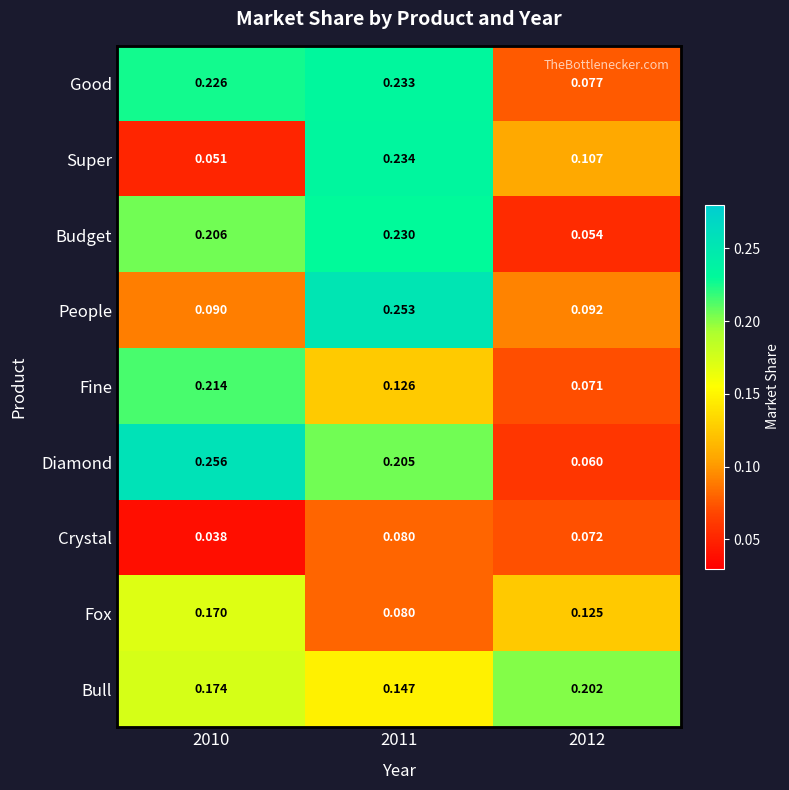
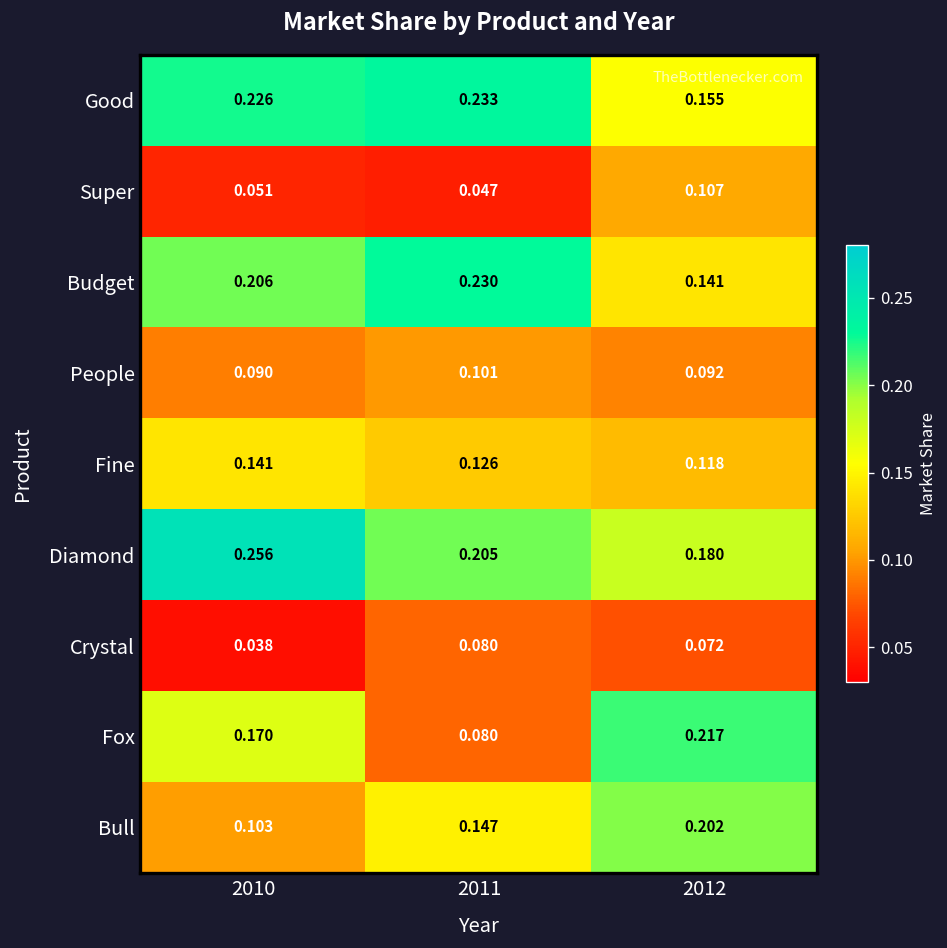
  {
    "Good": {
      "2010": 0.226,
      "2011": 0.233,
-     "2012": 0.077
+     "2012": 0.155
    },
    "Super": {
      "2010": 0.051,
-     "2011": 0.234,
+     "2011": 0.047,
      "2012": 0.107
    },
    "Budget": {
      "2010": 0.206,
      "2011": 0.230,
-     "2012": 0.054
+     "2012": 0.141
    },
    "People": {
      "2010": 0.090,
-     "2011": 0.253,
+     "2011": 0.101,
      "2012": 0.092
    },
    "Fine": {
-     "2010": 0.214,
+     "2010": 0.141,
      "2011": 0.126,
-     "2012": 0.071
+     "2012": 0.118
    },
    "Diamond": {
      "2010": 0.256,
      "2011": 0.205,
-     "2012": 0.060
+     "2012": 0.180
    },
    "Crystal": {
      "2010": 0.038,
      "2011": 0.080,
      "2012": 0.072
    },
    "Fox": {
      "2010": 0.170,
      "2011": 0.080,
-     "2012": 0.125
+     "2012": 0.217
    },
    "Bull": {
-     "2010": 0.174,
+     "2010": 0.103,
      "2011": 0.147,
      "2012": 0.202
    }
  }
